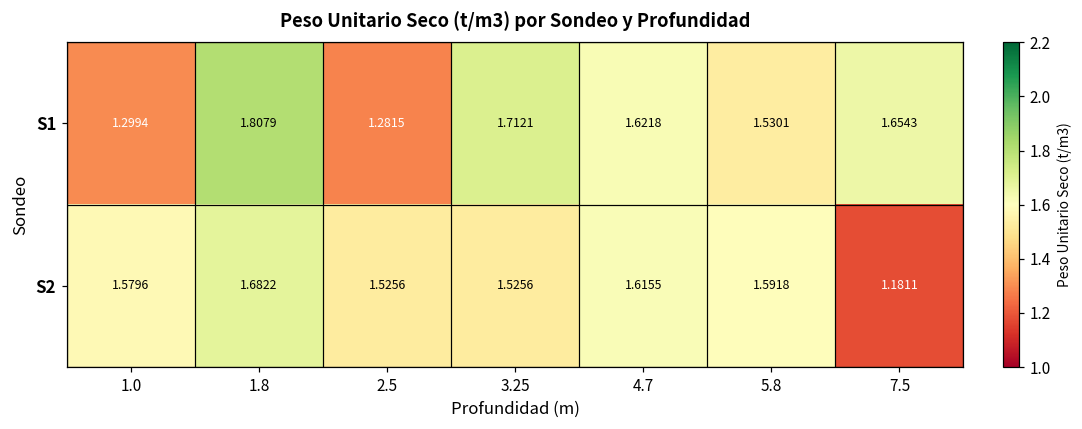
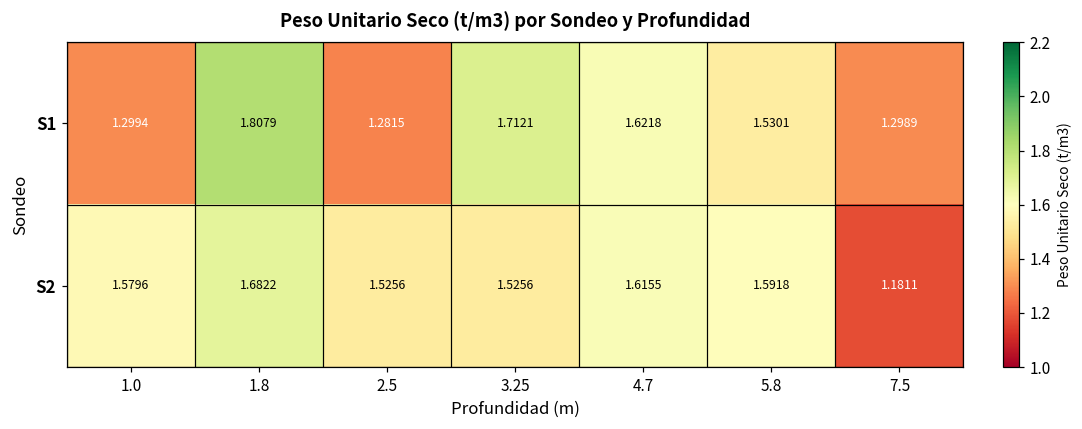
  {
    "S1": {
      "1.0": 1.2994,
      "1.8": 1.8079,
      "2.5": 1.2815,
      "3.25": 1.7121,
      "4.7": 1.6218,
      "5.8": 1.5301,
-     "7.5": 1.6543
+     "7.5": 1.2989
    },
    "S2": {
      "1.0": 1.5796,
      "1.8": 1.6822,
      "2.5": 1.5256,
      "3.25": 1.5256,
      "4.7": 1.6155,
      "5.8": 1.5918,
      "7.5": 1.1811
    }
  }
